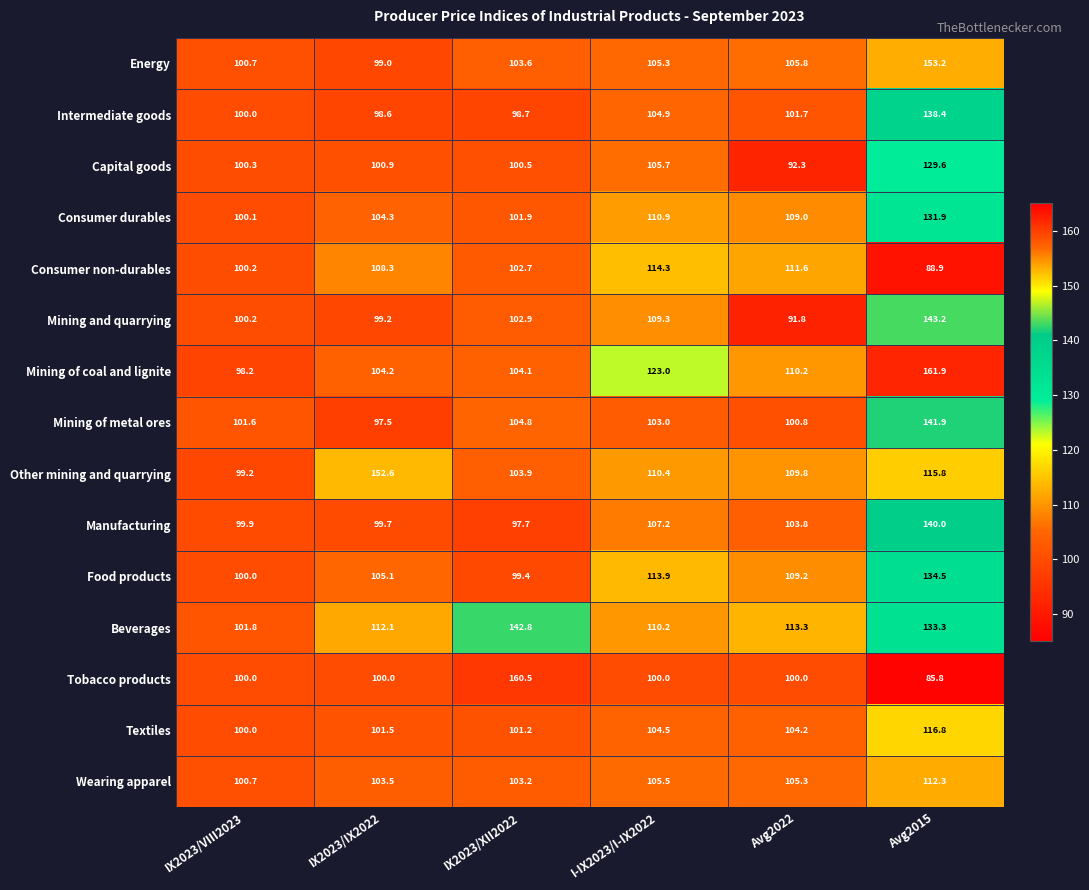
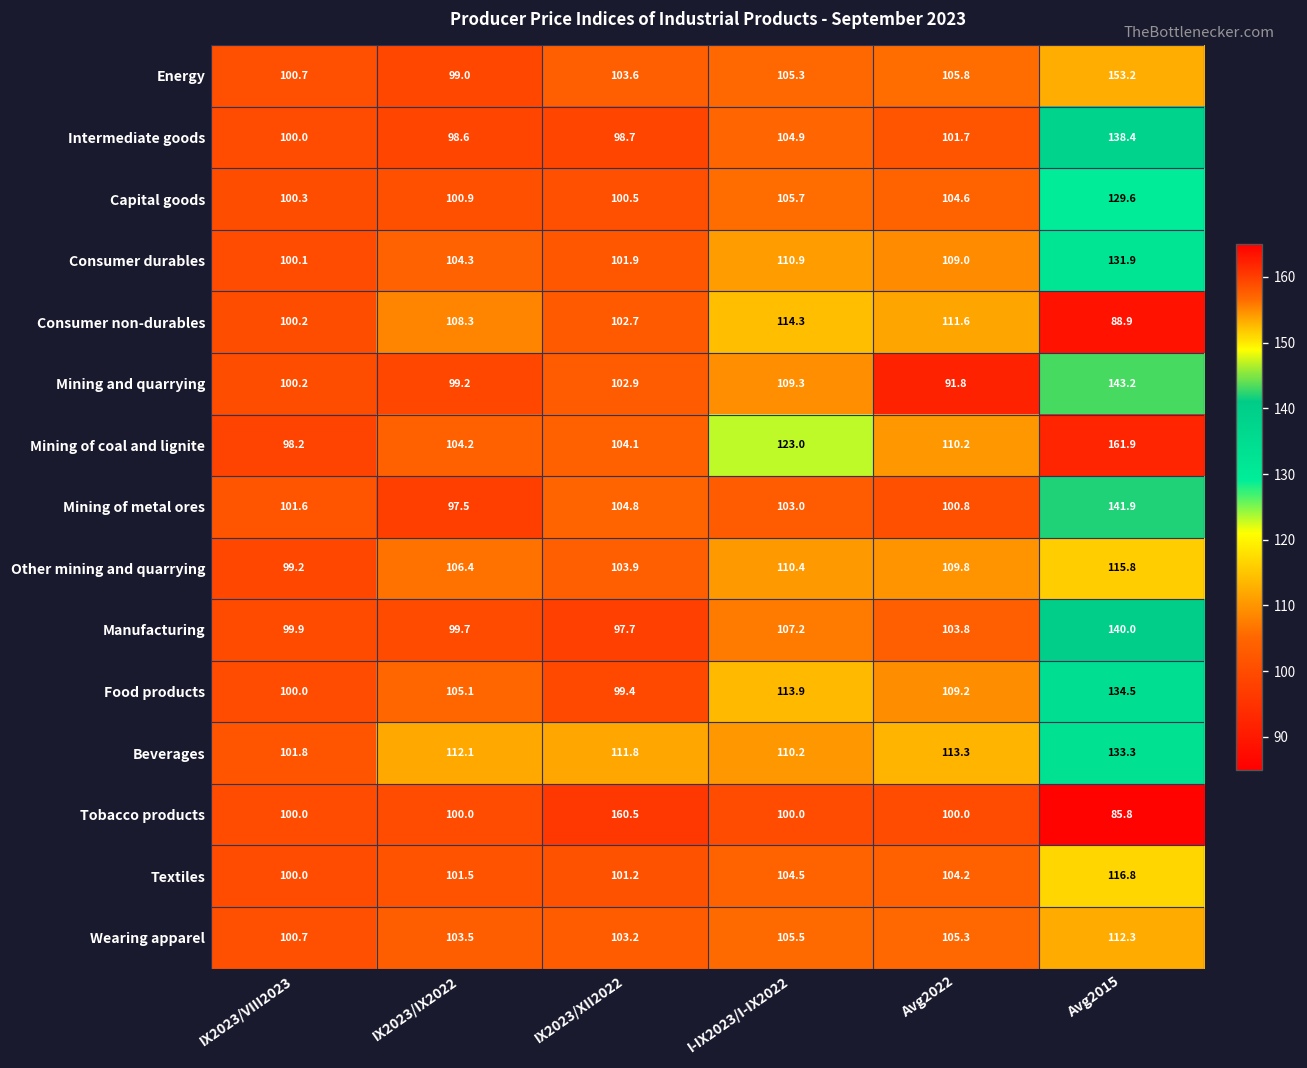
  {
    "Energy": {
      "IX2023/VIII2023": 100.7,
      "IX2023/IX2022": 99.0,
      "IX2023/XII2022": 103.6,
      "I-IX2023/I-IX2022": 105.3,
      "Avg2022": 105.8,
      "Avg2015": 153.2
    },
    "Intermediate goods": {
      "IX2023/VIII2023": 100.0,
      "IX2023/IX2022": 98.6,
      "IX2023/XII2022": 98.7,
      "I-IX2023/I-IX2022": 104.9,
      "Avg2022": 101.7,
      "Avg2015": 138.4
    },
    "Capital goods": {
      "IX2023/VIII2023": 100.3,
      "IX2023/IX2022": 100.9,
      "IX2023/XII2022": 100.5,
      "I-IX2023/I-IX2022": 105.7,
-     "Avg2022": 92.3,
+     "Avg2022": 104.6,
      "Avg2015": 129.6
    },
    "Consumer durables": {
      "IX2023/VIII2023": 100.1,
      "IX2023/IX2022": 104.3,
      "IX2023/XII2022": 101.9,
      "I-IX2023/I-IX2022": 110.9,
      "Avg2022": 109.0,
      "Avg2015": 131.9
    },
    "Consumer non-durables": {
      "IX2023/VIII2023": 100.2,
      "IX2023/IX2022": 108.3,
      "IX2023/XII2022": 102.7,
      "I-IX2023/I-IX2022": 114.3,
      "Avg2022": 111.6,
      "Avg2015": 88.9
    },
    "Mining and quarrying": {
      "IX2023/VIII2023": 100.2,
      "IX2023/IX2022": 99.2,
      "IX2023/XII2022": 102.9,
      "I-IX2023/I-IX2022": 109.3,
      "Avg2022": 91.8,
      "Avg2015": 143.2
    },
    "Mining of coal and lignite": {
      "IX2023/VIII2023": 98.2,
      "IX2023/IX2022": 104.2,
      "IX2023/XII2022": 104.1,
      "I-IX2023/I-IX2022": 123.0,
      "Avg2022": 110.2,
      "Avg2015": 161.9
    },
    "Mining of metal ores": {
      "IX2023/VIII2023": 101.6,
      "IX2023/IX2022": 97.5,
      "IX2023/XII2022": 104.8,
      "I-IX2023/I-IX2022": 103.0,
      "Avg2022": 100.8,
      "Avg2015": 141.9
    },
    "Other mining and quarrying": {
      "IX2023/VIII2023": 99.2,
-     "IX2023/IX2022": 152.6,
+     "IX2023/IX2022": 106.4,
      "IX2023/XII2022": 103.9,
      "I-IX2023/I-IX2022": 110.4,
      "Avg2022": 109.8,
      "Avg2015": 115.8
    },
    "Manufacturing": {
      "IX2023/VIII2023": 99.9,
      "IX2023/IX2022": 99.7,
      "IX2023/XII2022": 97.7,
      "I-IX2023/I-IX2022": 107.2,
      "Avg2022": 103.8,
      "Avg2015": 140.0
    },
    "Food products": {
      "IX2023/VIII2023": 100.0,
      "IX2023/IX2022": 105.1,
      "IX2023/XII2022": 99.4,
      "I-IX2023/I-IX2022": 113.9,
      "Avg2022": 109.2,
      "Avg2015": 134.5
    },
    "Beverages": {
      "IX2023/VIII2023": 101.8,
      "IX2023/IX2022": 112.1,
-     "IX2023/XII2022": 142.8,
+     "IX2023/XII2022": 111.8,
      "I-IX2023/I-IX2022": 110.2,
      "Avg2022": 113.3,
      "Avg2015": 133.3
    },
    "Tobacco products": {
      "IX2023/VIII2023": 100.0,
      "IX2023/IX2022": 100.0,
      "IX2023/XII2022": 160.5,
      "I-IX2023/I-IX2022": 100.0,
      "Avg2022": 100.0,
      "Avg2015": 85.8
    },
    "Textiles": {
      "IX2023/VIII2023": 100.0,
      "IX2023/IX2022": 101.5,
      "IX2023/XII2022": 101.2,
      "I-IX2023/I-IX2022": 104.5,
      "Avg2022": 104.2,
      "Avg2015": 116.8
    },
    "Wearing apparel": {
      "IX2023/VIII2023": 100.7,
      "IX2023/IX2022": 103.5,
      "IX2023/XII2022": 103.2,
      "I-IX2023/I-IX2022": 105.5,
      "Avg2022": 105.3,
      "Avg2015": 112.3
    }
  }
